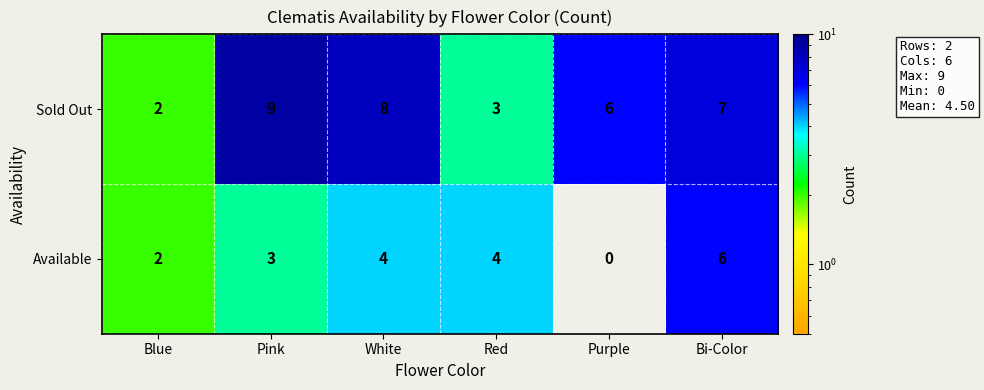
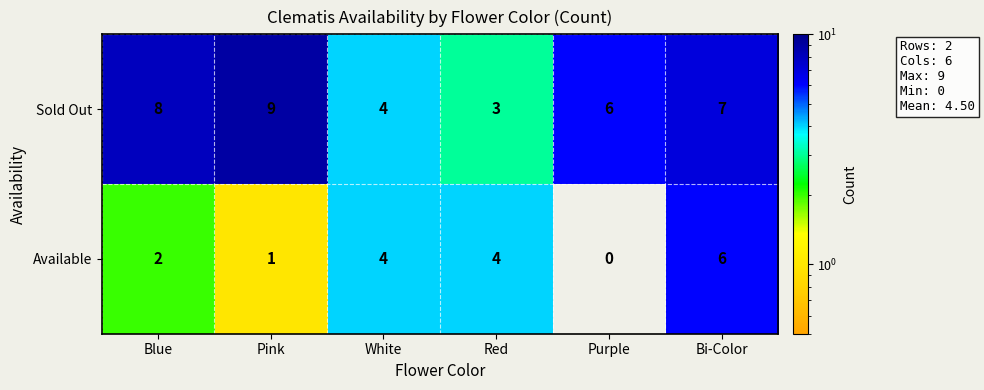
  {
    "Sold Out": {
-     "Blue": 2,
+     "Blue": 8,
      "Pink": 9,
-     "White": 8,
+     "White": 4,
      "Red": 3,
      "Purple": 6,
      "Bi-Color": 7
    },
    "Available": {
      "Blue": 2,
-     "Pink": 3,
+     "Pink": 1,
      "White": 4,
      "Red": 4,
      "Purple": 0,
      "Bi-Color": 6
    }
  }
